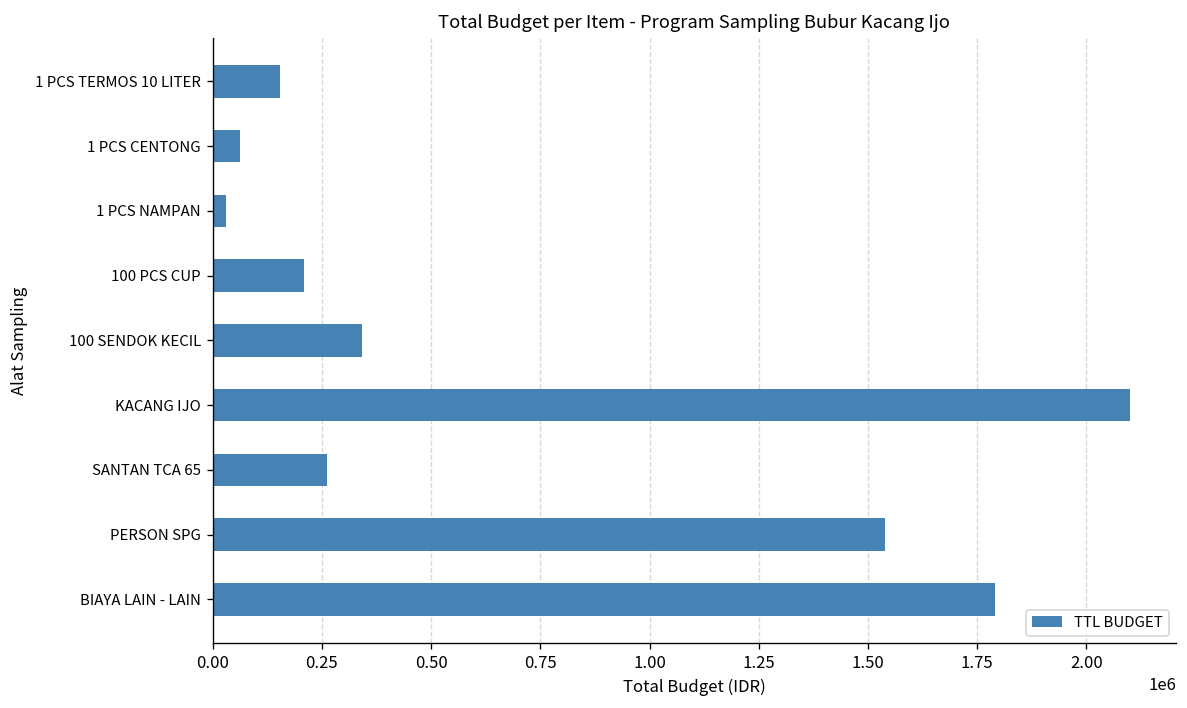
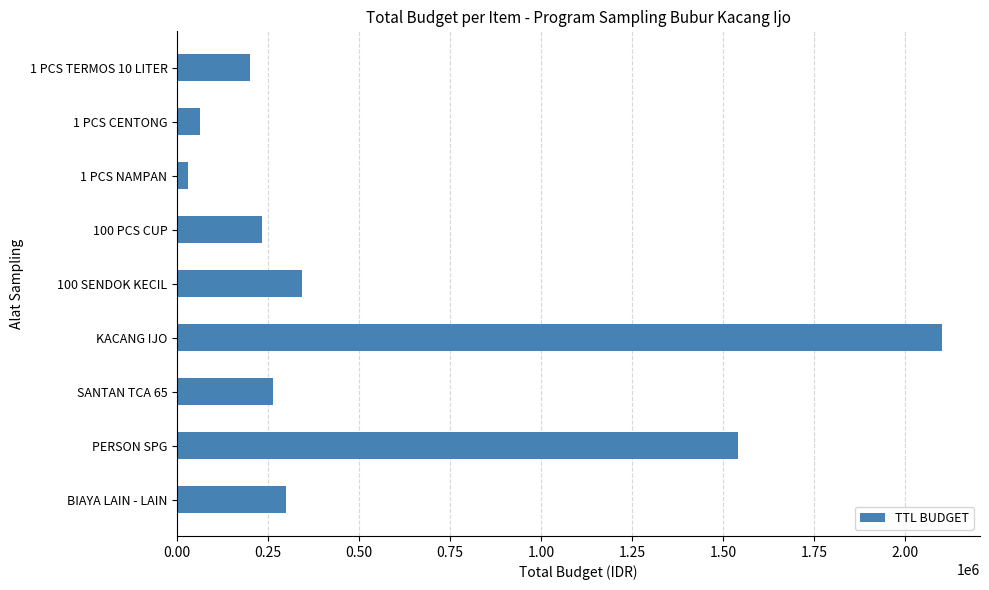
  {
-   "1 PCS TERMOS 10 LITER": 150000,
+   "1 PCS TERMOS 10 LITER": 200000,
    "1 PCS CENTONG": 60000,
    "1 PCS NAMPAN": 30000,
-   "100 PCS CUP": 210000,
+   "100 PCS CUP": 230000,
    "100 SENDOK KECIL": 340000,
    "KACANG IJO": 2100000,
    "SANTAN TCA 65": 260000,
    "PERSON SPG": 1540000,
-   "BIAYA LAIN - LAIN": 1790000
+   "BIAYA LAIN - LAIN": 300000
  }
